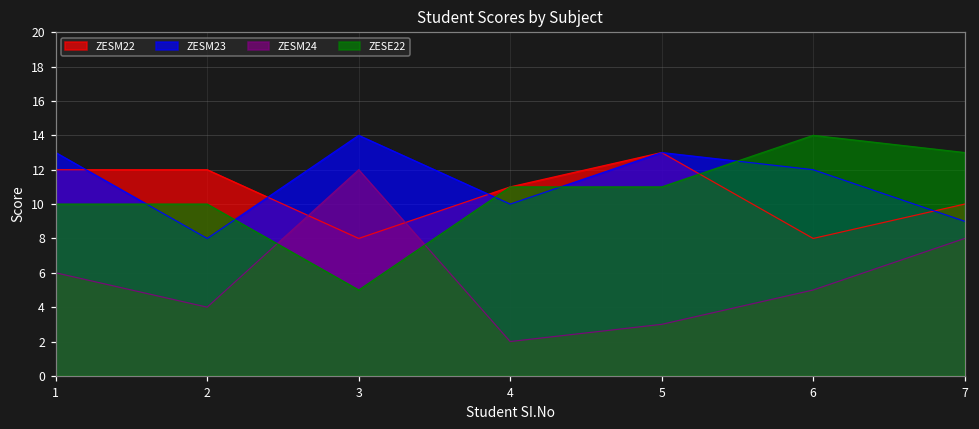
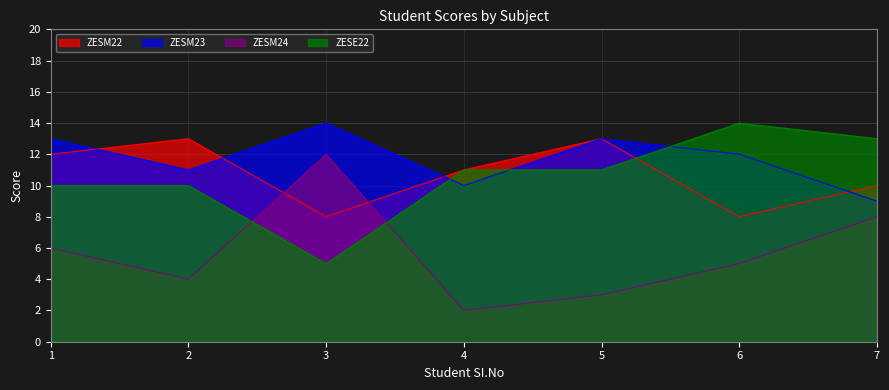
  {
    "ZESM22": {
      "1": 12,
-     "2": 12,
+     "2": 13,
      "3": 8,
      "6": 8,
      "7": 10
    },
    "ZESM23": {
      "1": 13,
-     "2": 8,
+     "2": 11,
      "3": 14,
      "4": 10,
      "6": 12,
      "7": 9
    },
    "ZESM24": {
      "1": 6,
      "2": 4,
      "3": 12,
      "4": 2,
      "5": 3,
      "6": 5,
      "7": 8
    },
    "ZESE22": {
      "1": 10,
      "2": 10,
      "3": 5,
      "5": 11,
      "6": 14,
      "7": 13
    }
  }
